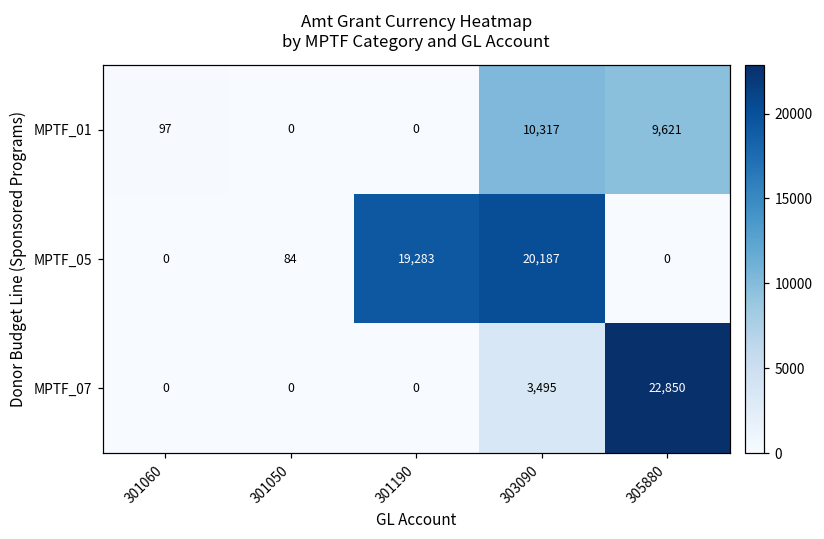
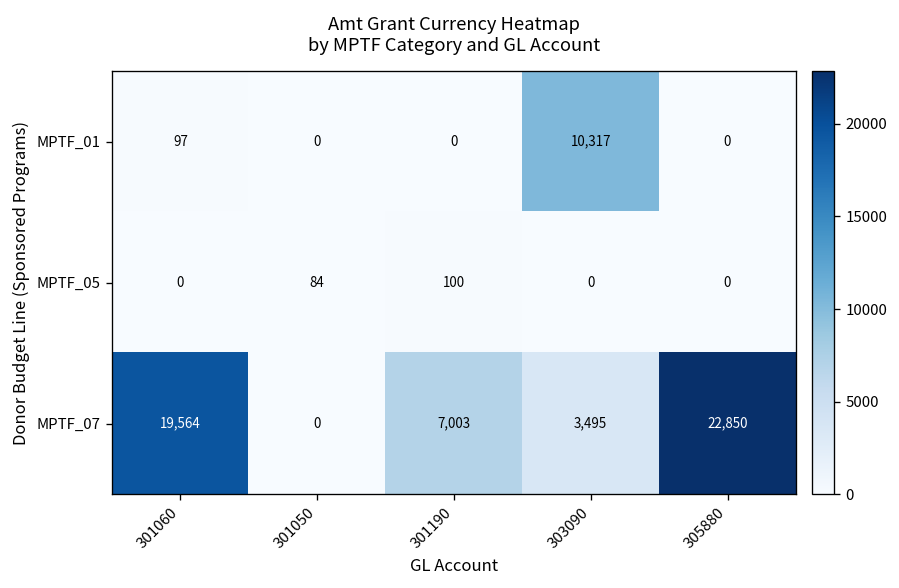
  {
    "MPTF_01": {
      "301060": "97",
      "301050": "0",
      "301190": "0",
      "303090": "10,317",
-     "305880": "9,621"
+     "305880": "0"
    },
    "MPTF_05": {
      "301060": "0",
      "301050": "84",
-     "301190": "19,283",
-     "303090": "20,187",
+     "301190": "100",
+     "303090": "0",
      "305880": "0"
    },
    "MPTF_07": {
-     "301060": "0",
+     "301060": "19,564",
      "301050": "0",
-     "301190": "0",
+     "301190": "7,003",
      "303090": "3,495",
      "305880": "22,850"
    }
  }
